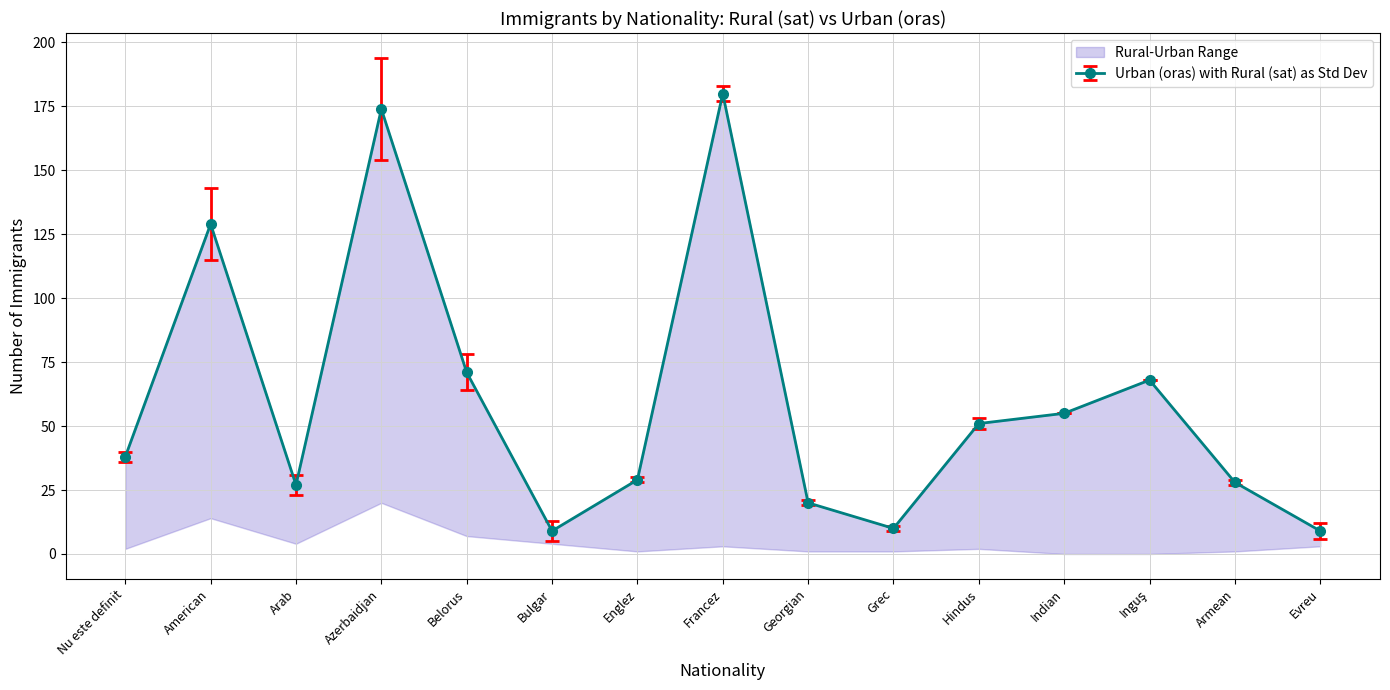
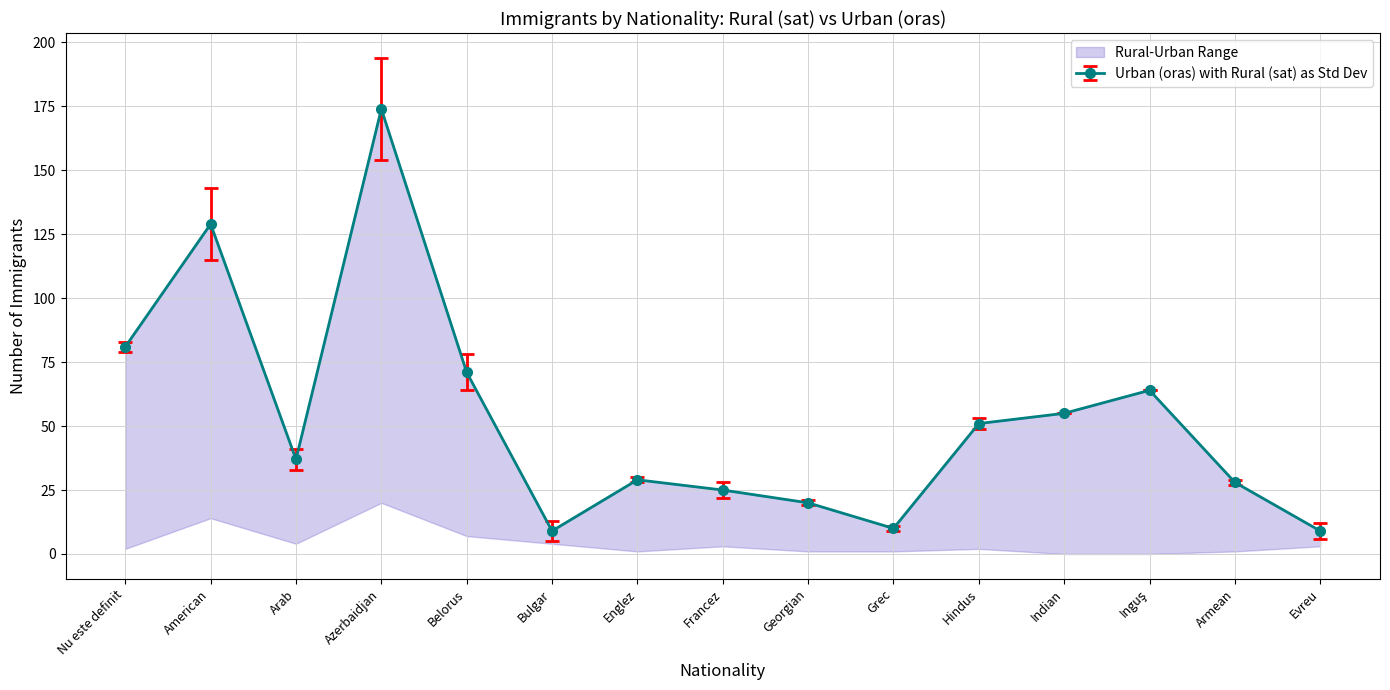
  {
    "Rural-Urban Range": {
-     "Nu este definit": 38,
+     "Nu este definit": 81,
      "American": 129,
-     "Arab": 27,
+     "Arab": 37,
      "Azerbaidjan": 174,
      "Belorus": 71,
      "Bulgar": 9,
      "Englez": 29,
-     "Francez": 180,
+     "Francez": 25,
      "Grec": 10,
      "Hindus": 51,
-     "Inguş": 68,
+     "Inguş": 64,
      "Evreu": 9
    }
  }
